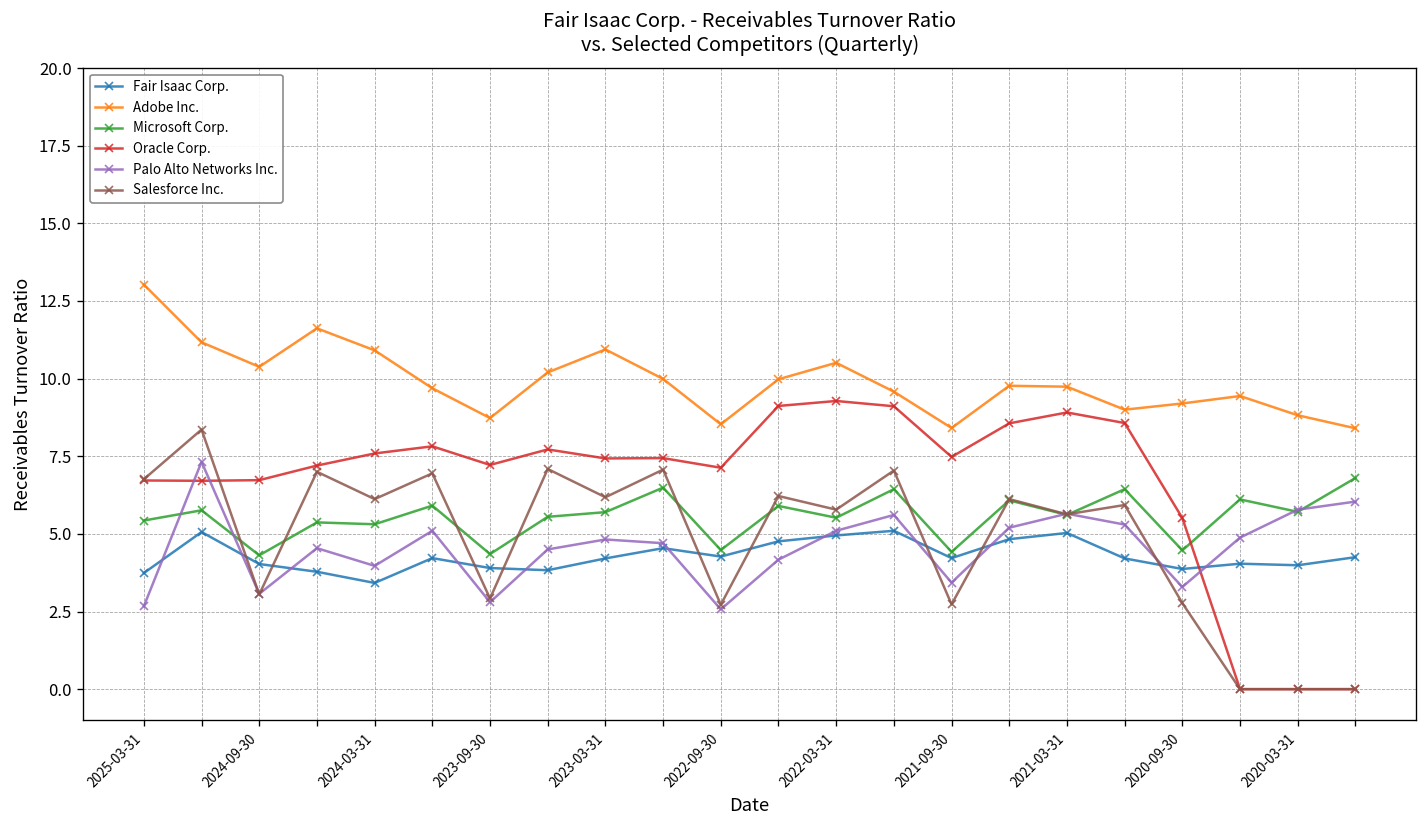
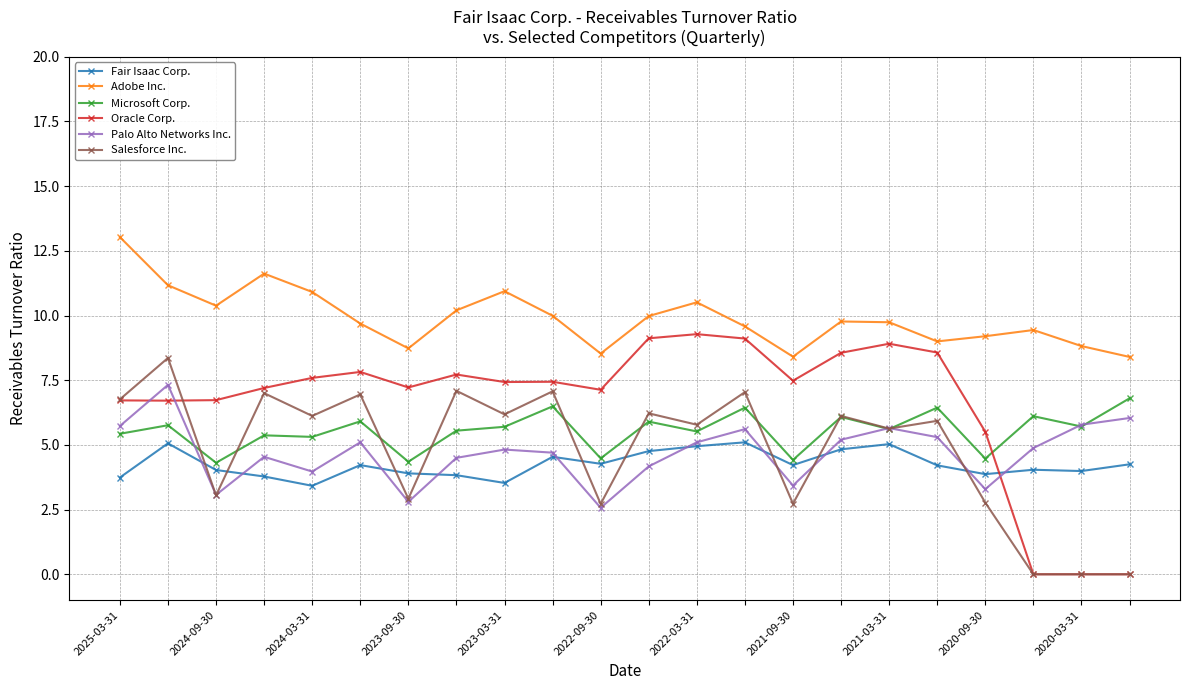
  {
    "Fair Isaac Corp.": {
      "2025-03-31": 3.7,
      "2024-09-30": 4.0,
      "2024-03-31": 3.4,
      "2023-09-30": 3.9,
-     "2023-03-31": 4.2,
+     "2023-03-31": 3.5,
      "2022-09-30": 4.3,
      "2022-03-31": 5.0,
      "2021-09-30": 4.2,
      "2021-03-31": 5.0,
      "2020-09-30": 3.9,
      "2020-03-31": 4.0
    },
    "Adobe Inc.": {
      "2025-03-31": 13.0,
      "2024-09-30": 10.4,
      "2024-03-31": 10.9,
      "2023-09-30": 8.7,
      "2023-03-31": 10.9,
      "2022-09-30": 8.5,
      "2022-03-31": 10.5,
      "2021-09-30": 8.4,
      "2021-03-31": 9.7,
      "2020-09-30": 9.2,
      "2020-03-31": 8.8
    },
    "Microsoft Corp.": {
      "2025-03-31": 5.4,
      "2024-09-30": 4.3,
      "2024-03-31": 5.3,
      "2023-09-30": 4.4,
      "2023-03-31": 5.7,
      "2022-09-30": 4.5,
      "2022-03-31": 5.5,
      "2021-09-30": 4.4,
      "2020-09-30": 4.5
    },
    "Oracle Corp.": {
      "2024-09-30": 6.7,
      "2024-03-31": 7.6,
      "2023-09-30": 7.2,
      "2023-03-31": 7.4,
      "2022-09-30": 7.1,
      "2022-03-31": 9.3,
      "2021-09-30": 7.5,
      "2021-03-31": 8.9,
      "2020-09-30": 5.5
    },
    "Palo Alto Networks Inc.": {
-     "2025-03-31": 2.7,
+     "2025-03-31": 5.7,
      "2024-03-31": 4.0,
      "2023-09-30": 2.8,
      "2023-03-31": 4.8,
      "2022-09-30": 2.6,
      "2022-03-31": 5.1,
      "2021-09-30": 3.4,
      "2020-09-30": 3.3
    },
    "Salesforce Inc.": {
      "2024-03-31": 6.1,
      "2023-09-30": 2.9,
      "2023-03-31": 6.2,
      "2022-09-30": 2.7,
      "2022-03-31": 5.8,
      "2021-09-30": 2.7,
      "2020-09-30": 2.8
    }
  }
